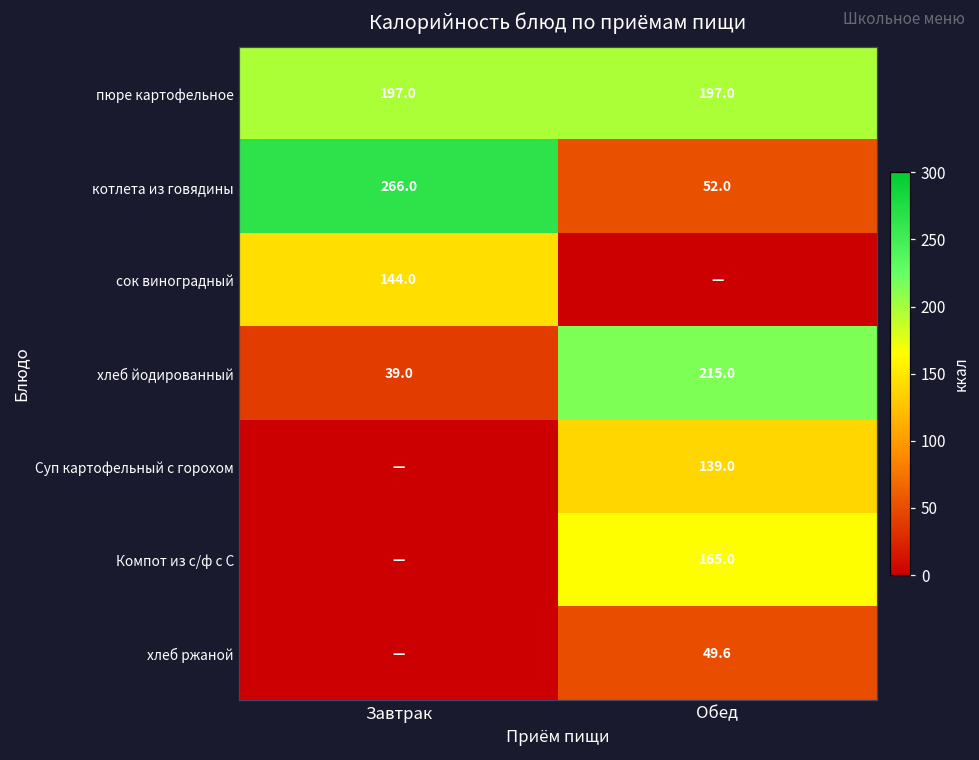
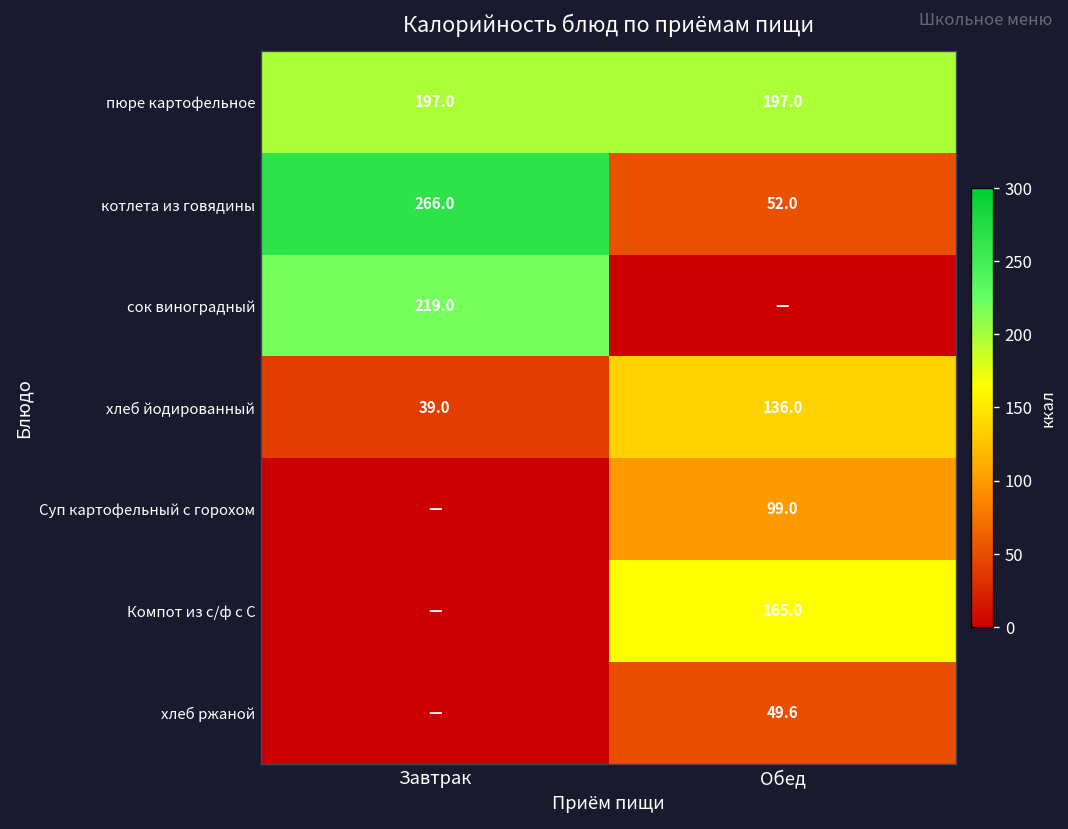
  {
    "пюре картофельное": {
      "Завтрак": 197.0,
      "Обед": 197.0
    },
    "котлета из говядины": {
      "Завтрак": 266.0,
      "Обед": 52.0
    },
    "сок виноградный": {
-     "Завтрак": 144.0
+     "Завтрак": 219.0
    },
    "хлеб йодированный": {
      "Завтрак": 39.0,
-     "Обед": 215.0
+     "Обед": 136.0
    },
    "Суп картофельный с горохом": {
-     "Обед": 139.0
+     "Обед": 99.0
    },
    "Компот из с/ф с С": {
      "Обед": 165.0
    },
    "хлеб ржаной": {
      "Обед": 49.6
    }
  }
